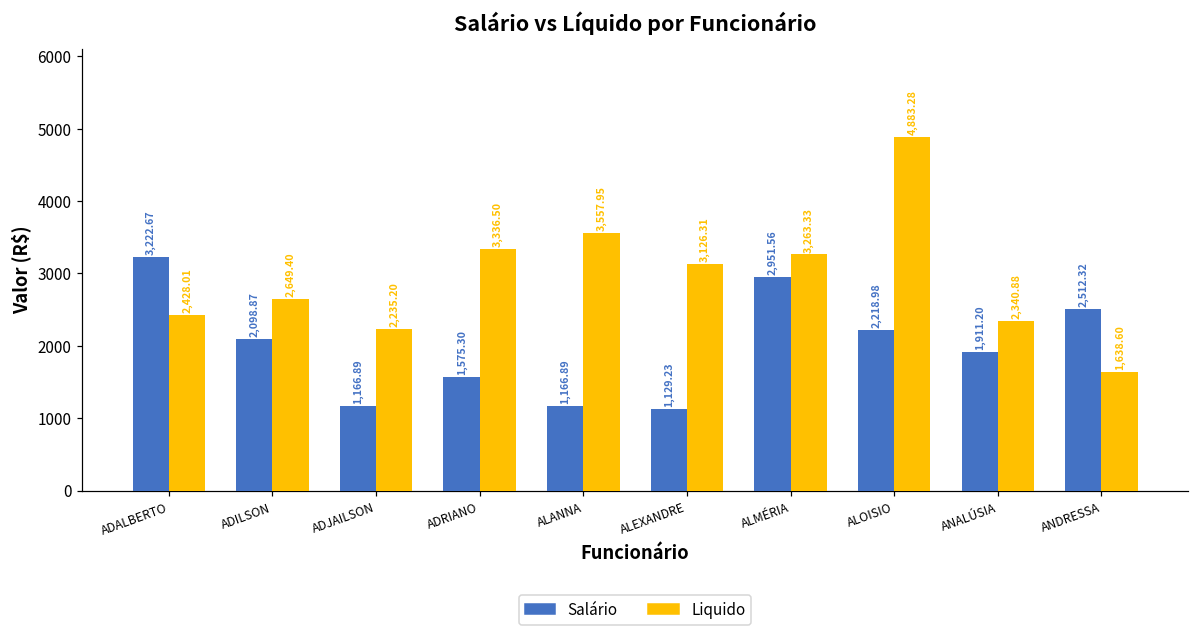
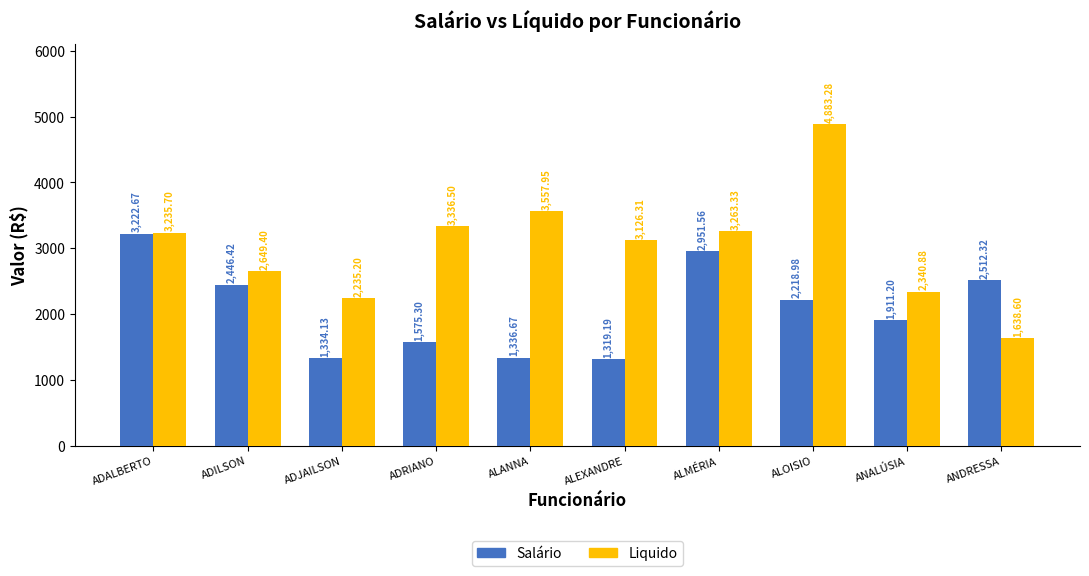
  {
    "Salário": {
      "ADALBERTO": "3,222.67",
-     "ADILSON": "2,098.87",
-     "ADJAILSON": "1,166.89",
+     "ADILSON": "2,446.42",
+     "ADJAILSON": "1,334.13",
      "ADRIANO": "1,575.30",
-     "ALANNA": "1,166.89",
-     "ALEXANDRE": "1,129.23",
+     "ALANNA": "1,336.67",
+     "ALEXANDRE": "1,319.19",
      "ALMÉRIA": "2,951.56",
      "ALOISIO": "2,218.98",
      "ANALÚSIA": "1,911.20",
      "ANDRESSA": "2,512.32"
    },
    "Liquido": {
-     "ADALBERTO": "2,428.01",
+     "ADALBERTO": "3,235.70",
      "ADILSON": "2,649.40",
      "ADJAILSON": "2,235.20",
      "ADRIANO": "3,336.50",
      "ALANNA": "3,557.95",
      "ALEXANDRE": "3,126.31",
      "ALMÉRIA": "3,263.33",
      "ALOISIO": "4,883.28",
      "ANALÚSIA": "2,340.88",
      "ANDRESSA": "1,638.60"
    }
  }
